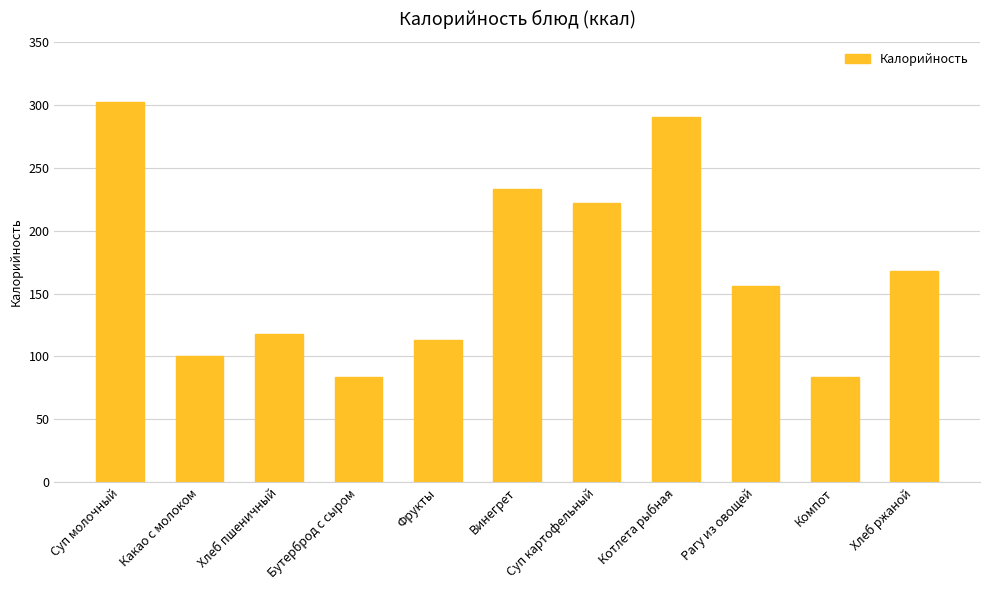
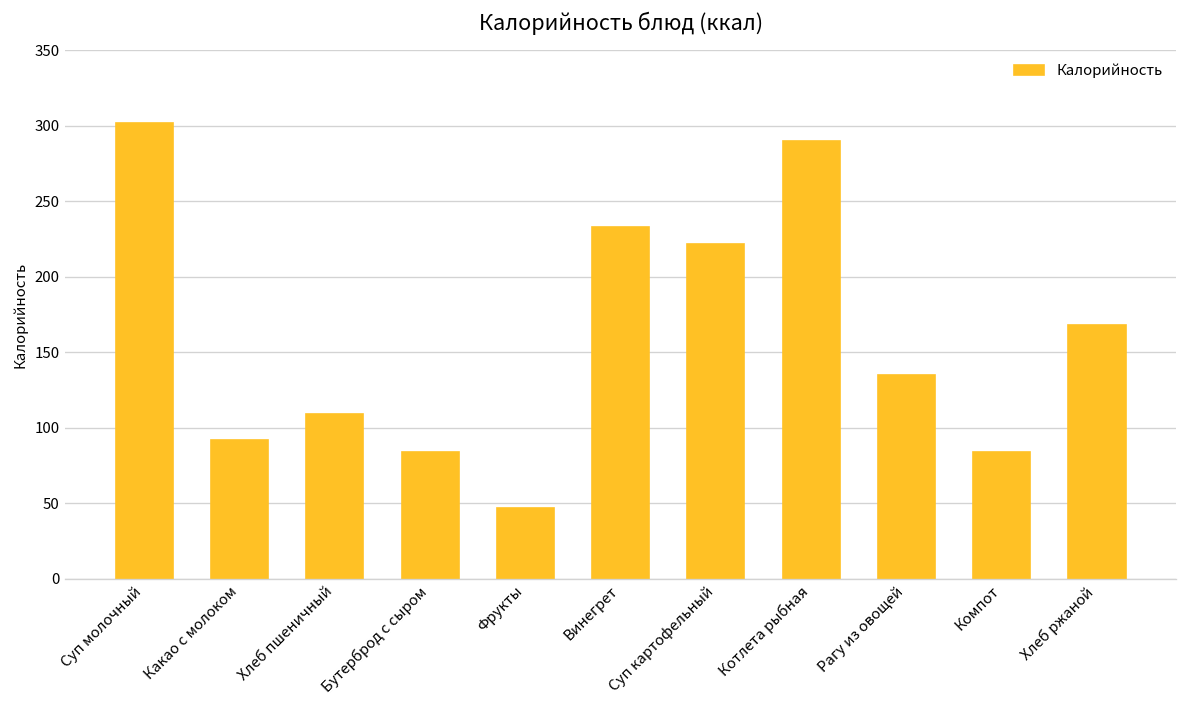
  {
    "Суп молочный": 302,
-   "Какао с молоком": 100,
-   "Хлеб пшеничный": 118,
+   "Какао с молоком": 92,
+   "Хлеб пшеничный": 109,
    "Бутерброд с сыром": 84,
-   "Фрукты": 113,
+   "Фрукты": 47,
    "Винегрет": 233,
    "Суп картофельный": 222,
    "Котлета рыбная": 290,
-   "Рагу из овощей": 156,
+   "Рагу из овощей": 135,
    "Компот": 84,
    "Хлеб ржаной": 168
  }
